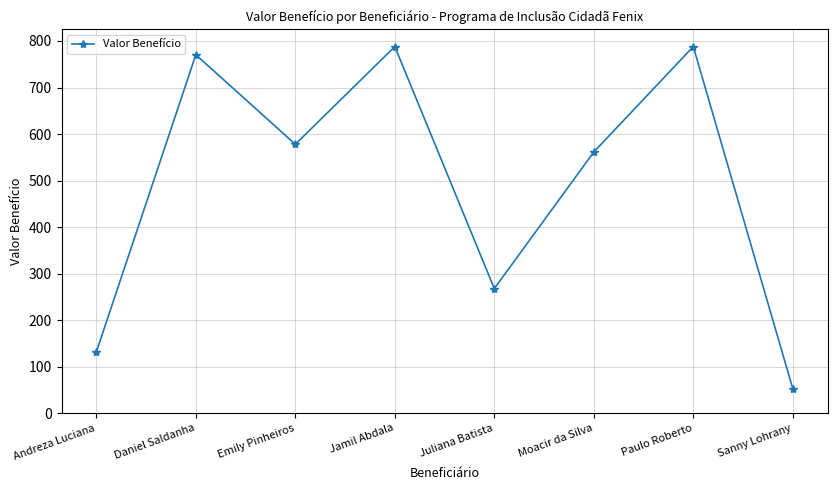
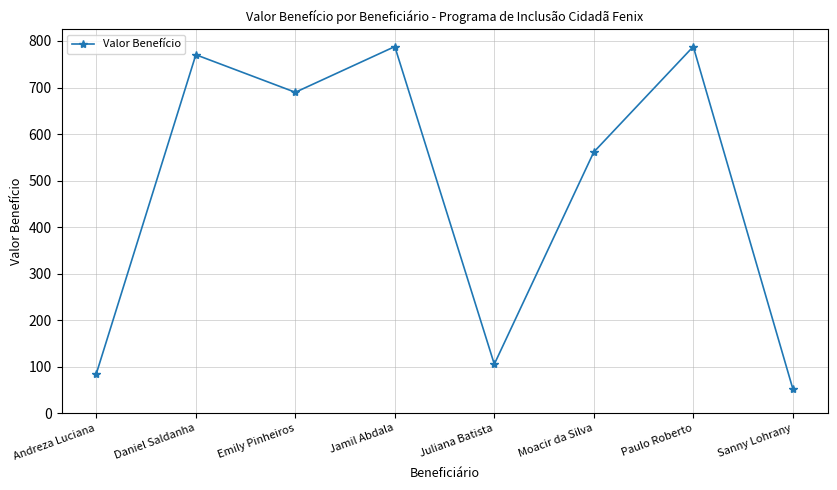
  {
-   "Andreza Luciana": 130,
+   "Andreza Luciana": 80,
    "Daniel Saldanha": 770,
-   "Emily Pinheiros": 580,
+   "Emily Pinheiros": 690,
    "Jamil Abdala": 790,
-   "Juliana Batista": 270,
+   "Juliana Batista": 110,
    "Moacir da Silva": 560,
    "Paulo Roberto": 790,
    "Sanny Lohrany": 50
  }
